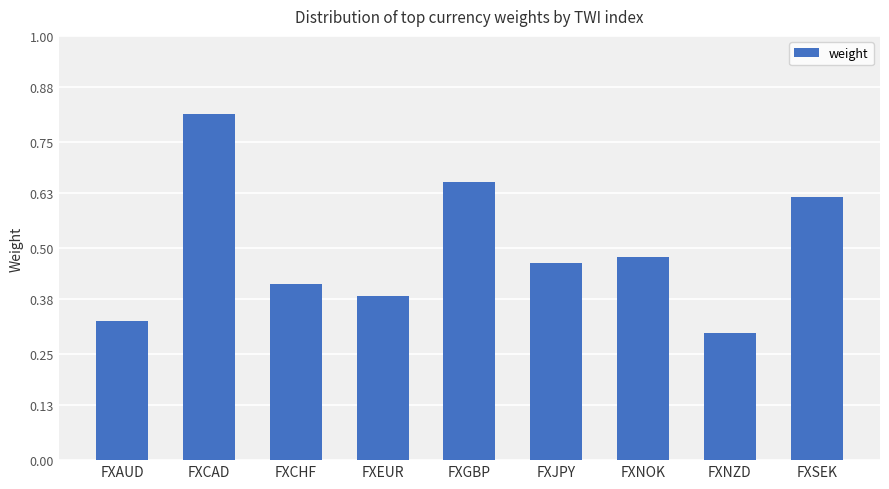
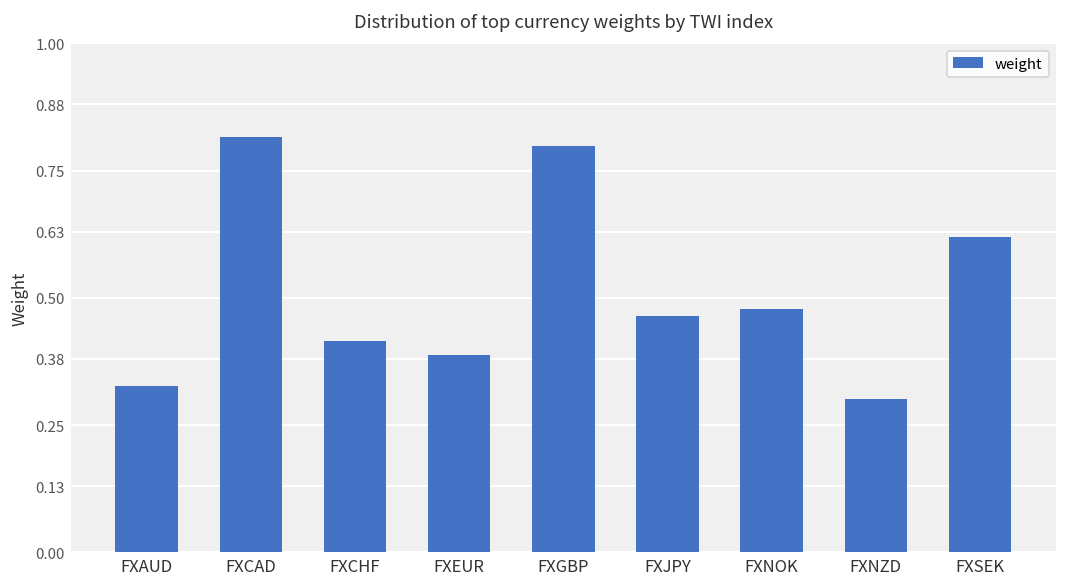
  {
    "FXAUD": 0.33,
    "FXCAD": 0.82,
    "FXCHF": 0.42,
    "FXEUR": 0.39,
-   "FXGBP": 0.66,
+   "FXGBP": 0.80,
    "FXJPY": 0.46,
    "FXNOK": 0.48,
    "FXNZD": 0.30,
    "FXSEK": 0.62
  }
